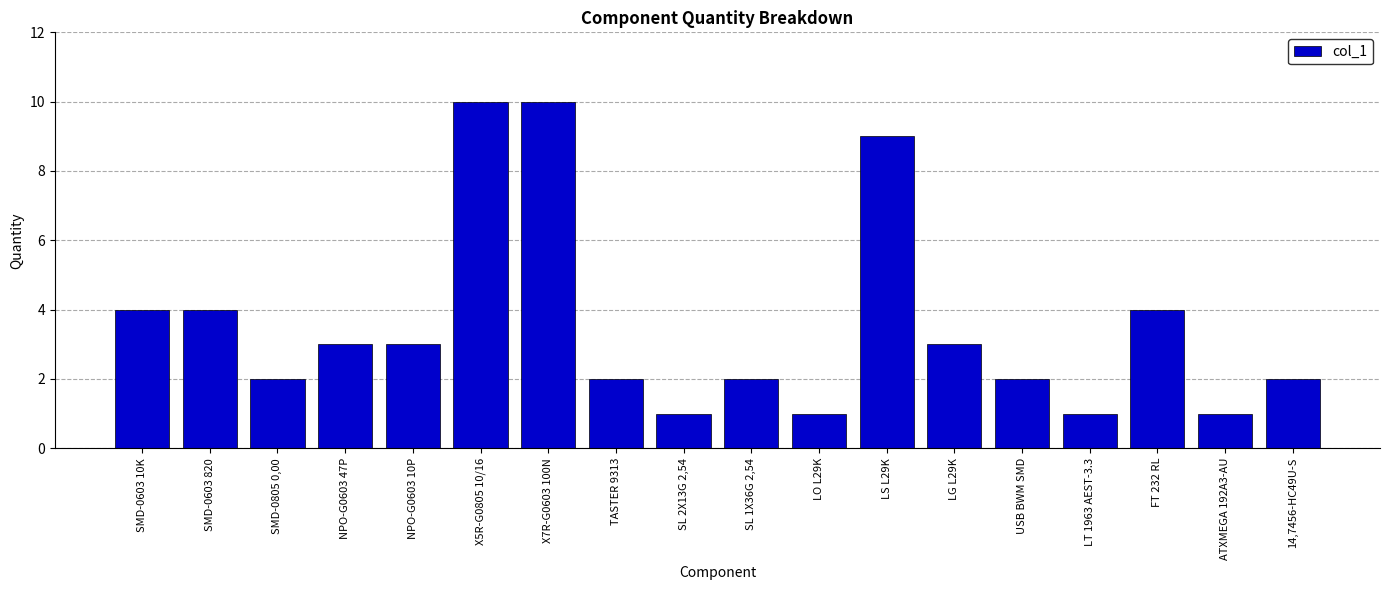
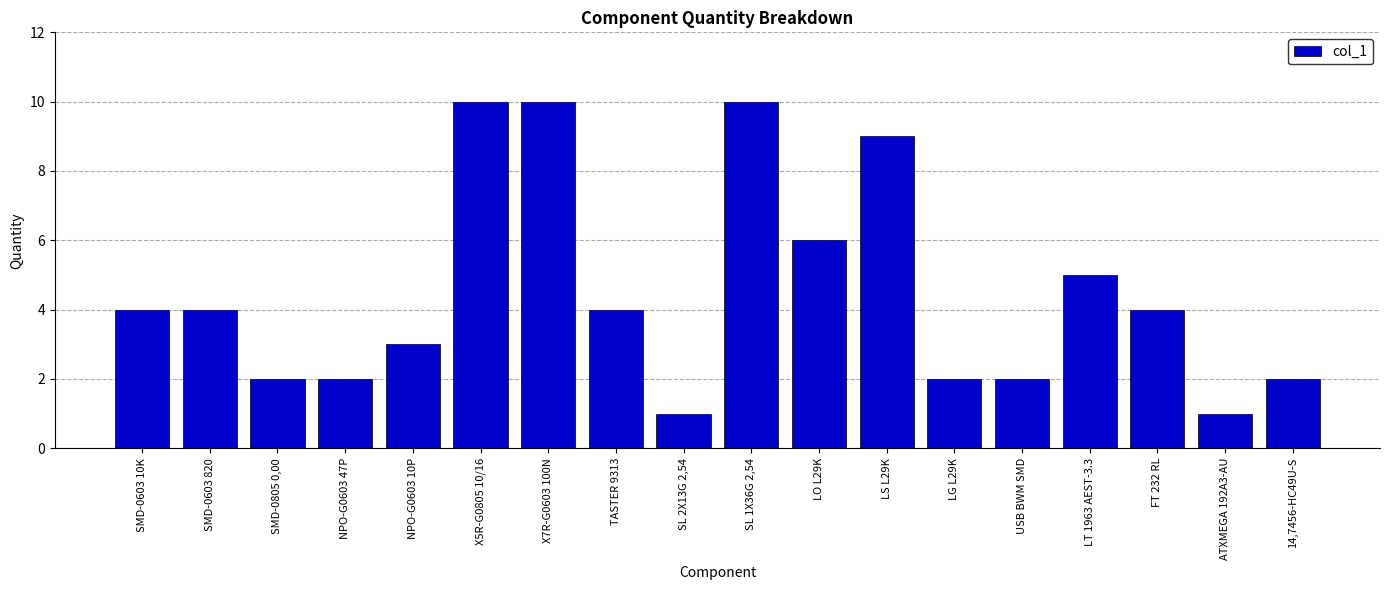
  {
    "SMD-0603 10K": 4,
    "SMD-0603 820": 4,
    "SMD-0805 0,00": 2,
-   "NPO-G0603 47P": 3,
+   "NPO-G0603 47P": 2,
    "NPO-G0603 10P": 3,
    "X5R-G0805 10/16": 10,
    "X7R-G0603 100N": 10,
-   "TASTER 9313": 2,
+   "TASTER 9313": 4,
    "SL 2X13G 2,54": 1,
-   "SL 1X36G 2,54": 2,
-   "LO L29K": 1,
+   "SL 1X36G 2,54": 10,
+   "LO L29K": 6,
    "LS L29K": 9,
-   "LG L29K": 3,
+   "LG L29K": 2,
    "USB BWM SMD": 2,
-   "LT 1963 AEST-3.3": 1,
+   "LT 1963 AEST-3.3": 5,
    "FT 232 RL": 4,
    "ATXMEGA 192A3-AU": 1,
    "14,7456-HC49U-S": 2
  }
